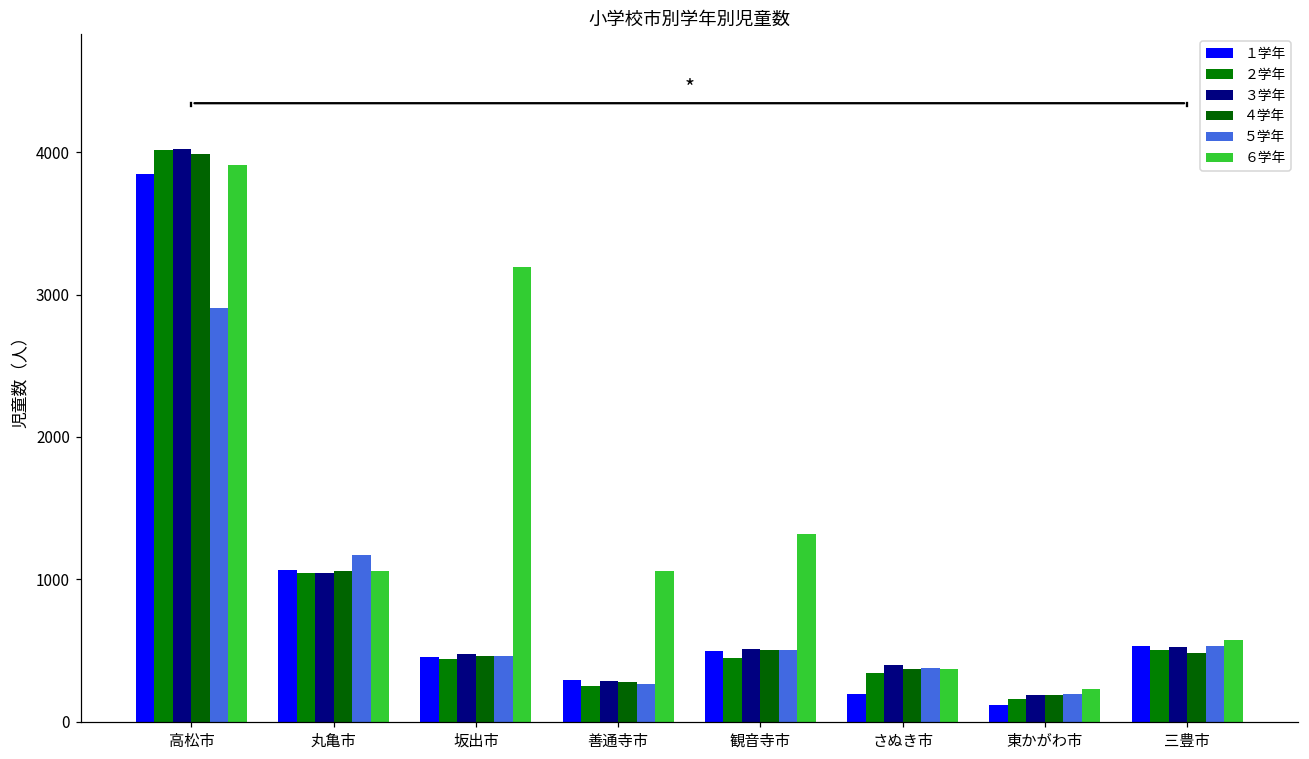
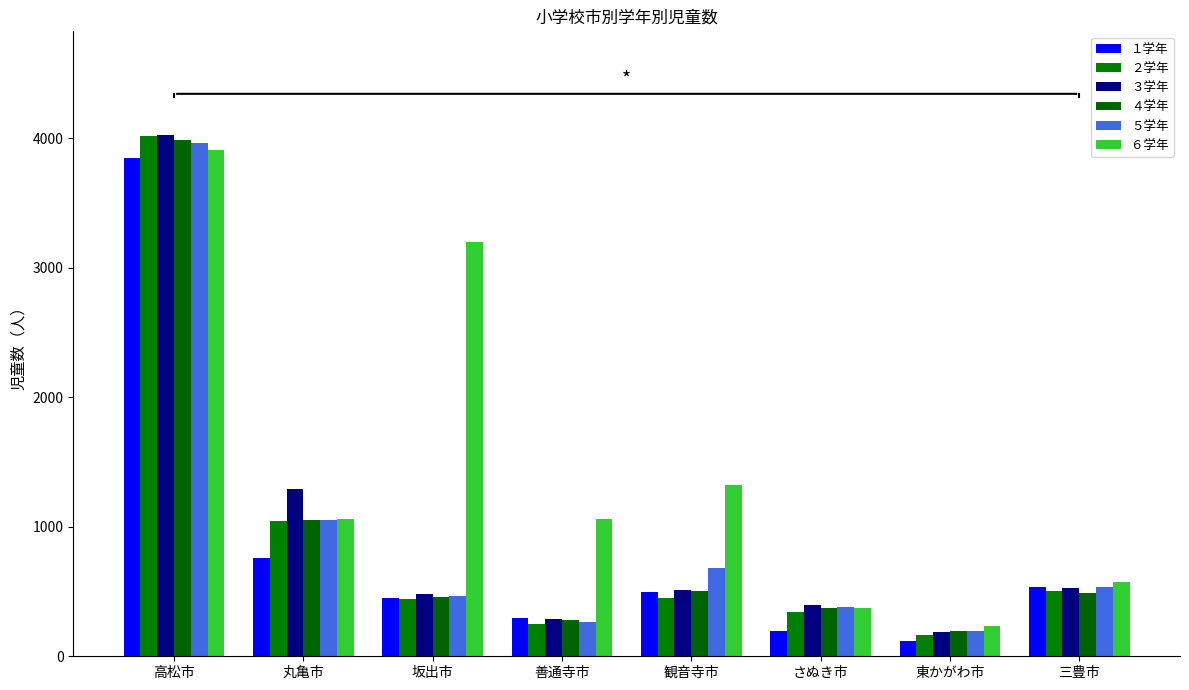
  {
    "１学年": {
      "高松市": 3850,
-     "丸亀市": 1070,
+     "丸亀市": 760,
      "坂出市": 450,
      "善通寺市": 300,
      "観音寺市": 500,
      "さぬき市": 190,
      "東かがわ市": 120,
      "三豊市": 530
    },
    "３学年": {
      "高松市": 4020,
-     "丸亀市": 1050,
+     "丸亀市": 1290,
      "坂出市": 480,
      "善通寺市": 290,
      "観音寺市": 510,
      "さぬき市": 400,
      "東かがわ市": 190,
      "三豊市": 530
    },
    "５学年": {
-     "高松市": 2910,
-     "丸亀市": 1170,
+     "高松市": 3960,
+     "丸亀市": 1050,
      "坂出市": 460,
      "善通寺市": 260,
-     "観音寺市": 510,
+     "観音寺市": 680,
      "さぬき市": 380,
      "東かがわ市": 200,
      "三豊市": 530
    },
    "６学年": {
      "高松市": 3910,
      "丸亀市": 1060,
      "坂出市": 3200,
      "善通寺市": 1060,
      "観音寺市": 1320,
      "さぬき市": 370,
      "東かがわ市": 230,
      "三豊市": 580
    }
  }
